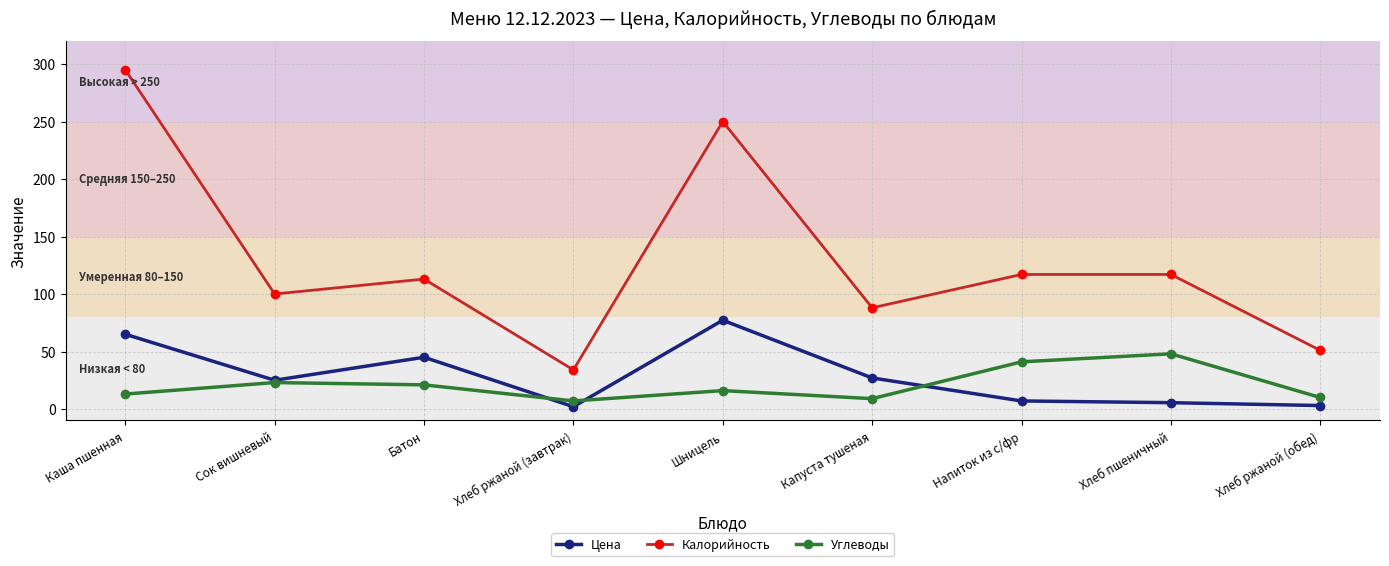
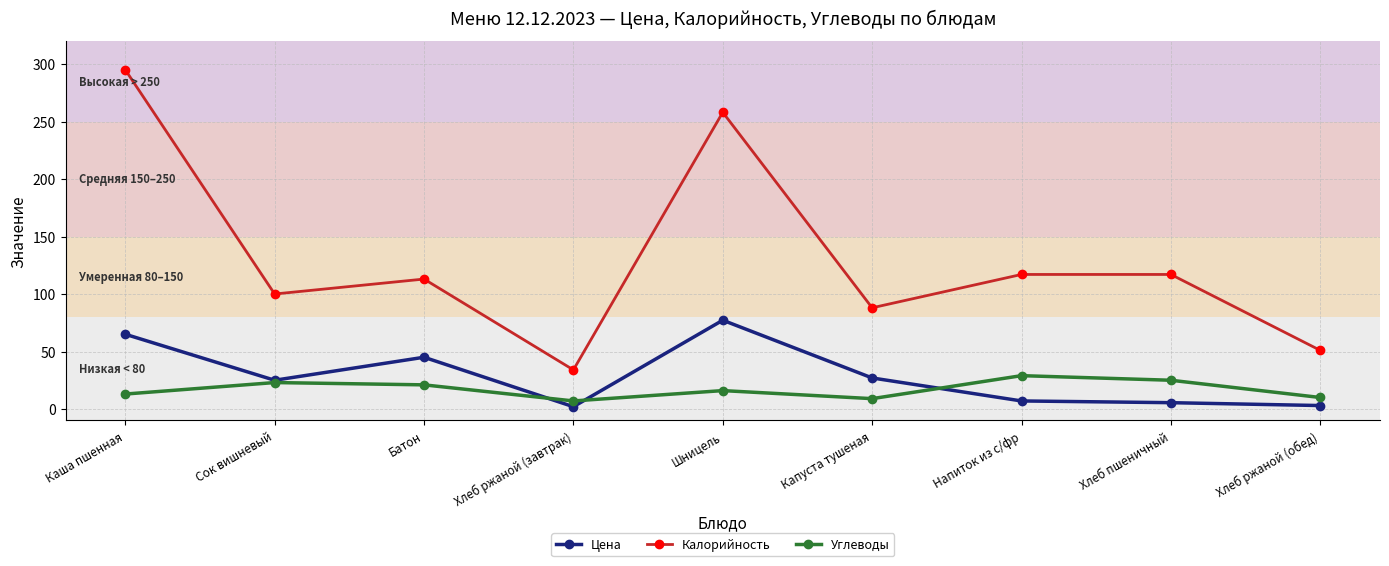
  {
    "Цена": {
      "Каша пшенная": 65,
      "Батон": 45,
      "Хлеб ржаной (завтрак)": 2,
      "Шницель": 77,
      "Капуста тушеная": 27,
      "Напиток из с/фр": 7,
      "Хлеб пшеничный": 6,
      "Хлеб ржаной (обед)": 3
    },
    "Калорийность": {
      "Сок вишневый": 100,
      "Батон": 113,
      "Хлеб ржаной (завтрак)": 34,
-     "Шницель": 250,
+     "Шницель": 258,
      "Капуста тушеная": 88,
      "Напиток из с/фр": 117,
      "Хлеб пшеничный": 117,
      "Хлеб ржаной (обед)": 51
    },
    "Углеводы": {
      "Батон": 21,
      "Хлеб ржаной (завтрак)": 7,
      "Шницель": 16,
      "Капуста тушеная": 9,
-     "Напиток из с/фр": 41,
-     "Хлеб пшеничный": 48,
+     "Напиток из с/фр": 29,
+     "Хлеб пшеничный": 25,
      "Хлеб ржаной (обед)": 10
    }
  }
